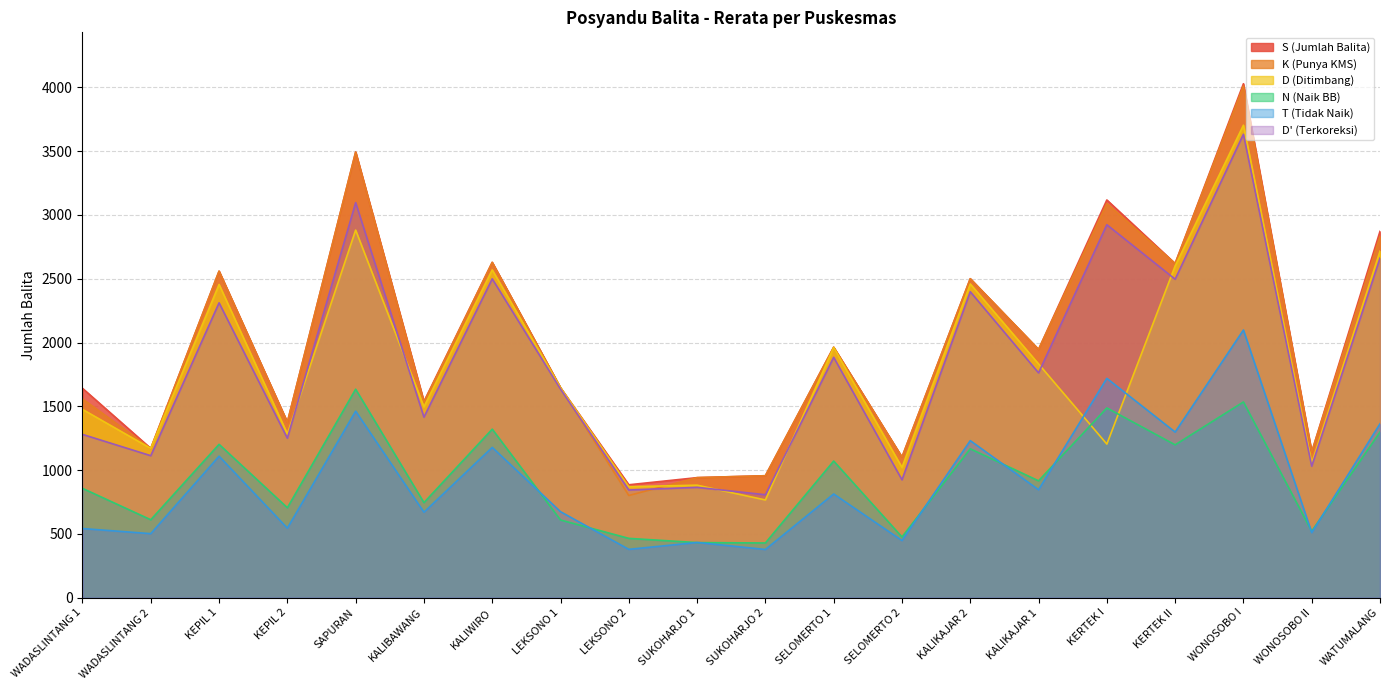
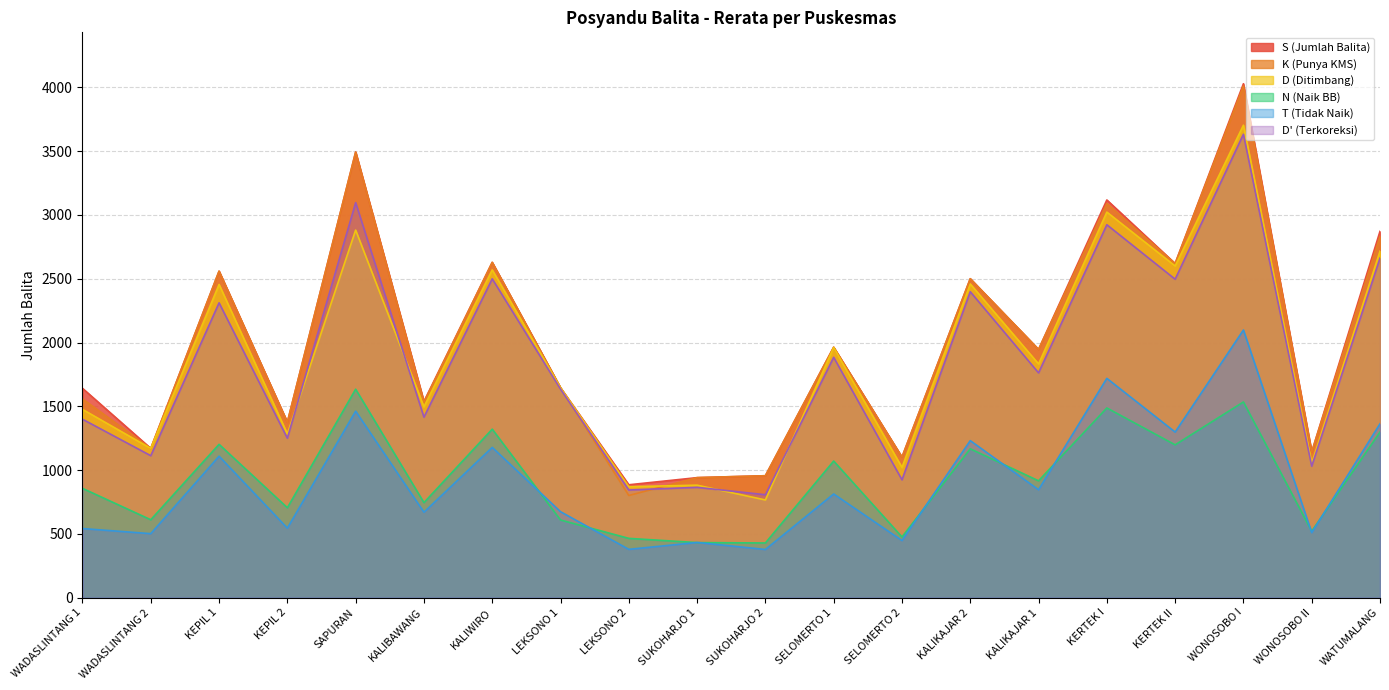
  {
    "D (Ditimbang)": {
      "WADASLINTANG 1": 1480,
      "KEPIL 1": 2460,
      "KEPIL 2": 1280,
      "SAPURAN": 2880,
      "KALIBAWANG": 1500,
      "KALIWIRO": 2570,
      "SUKOHARJO 2": 770,
      "SELOMERTO 2": 1020,
      "KALIKAJAR 2": 2460,
      "KALIKAJAR 1": 1830,
-     "KERTEK I": 1200,
+     "KERTEK I": 3020,
      "WONOSOBO I": 3700,
      "WONOSOBO II": 1050,
      "WATUMALANG": 2720
    },
    "N (Naik BB)": {
      "WADASLINTANG 1": 860,
      "WADASLINTANG 2": 610,
      "KEPIL 1": 1200,
      "KEPIL 2": 710,
      "SAPURAN": 1630,
      "KALIBAWANG": 750,
      "KALIWIRO": 1320,
      "LEKSONO 1": 610,
      "LEKSONO 2": 470,
      "SUKOHARJO 2": 430,
      "SELOMERTO 1": 1070,
      "SELOMERTO 2": 480,
      "KALIKAJAR 2": 1170,
      "KALIKAJAR 1": 920,
      "KERTEK I": 1490,
      "KERTEK II": 1200,
      "WONOSOBO I": 1530,
      "WATUMALANG": 1300
    },
    "T (Tidak Naik)": {
      "WADASLINTANG 1": 540,
      "WADASLINTANG 2": 500,
      "KEPIL 1": 1110,
      "KEPIL 2": 550,
      "SAPURAN": 1460,
      "KALIBAWANG": 670,
      "KALIWIRO": 1180,
      "LEKSONO 1": 670,
      "LEKSONO 2": 380,
      "SUKOHARJO 2": 380,
      "SELOMERTO 1": 810,
      "SELOMERTO 2": 450,
      "KALIKAJAR 2": 1230,
      "KALIKAJAR 1": 850,
      "KERTEK I": 1720,
      "KERTEK II": 1300,
      "WONOSOBO I": 2100,
      "WATUMALANG": 1360
    },
    "D' (Terkoreksi)": {
-     "WADASLINTANG 1": 1280,
+     "WADASLINTANG 1": 1400,
      "WADASLINTANG 2": 1110,
      "KEPIL 1": 2310,
      "KEPIL 2": 1250,
      "SAPURAN": 3100,
      "KALIBAWANG": 1420,
      "KALIWIRO": 2500,
      "LEKSONO 2": 840,
      "SUKOHARJO 2": 810,
      "SELOMERTO 1": 1880,
      "SELOMERTO 2": 920,
      "KALIKAJAR 2": 2400,
      "KALIKAJAR 1": 1760,
      "KERTEK I": 2920,
      "KERTEK II": 2500,
      "WONOSOBO I": 3630,
      "WONOSOBO II": 1030,
      "WATUMALANG": 2660
    }
  }
